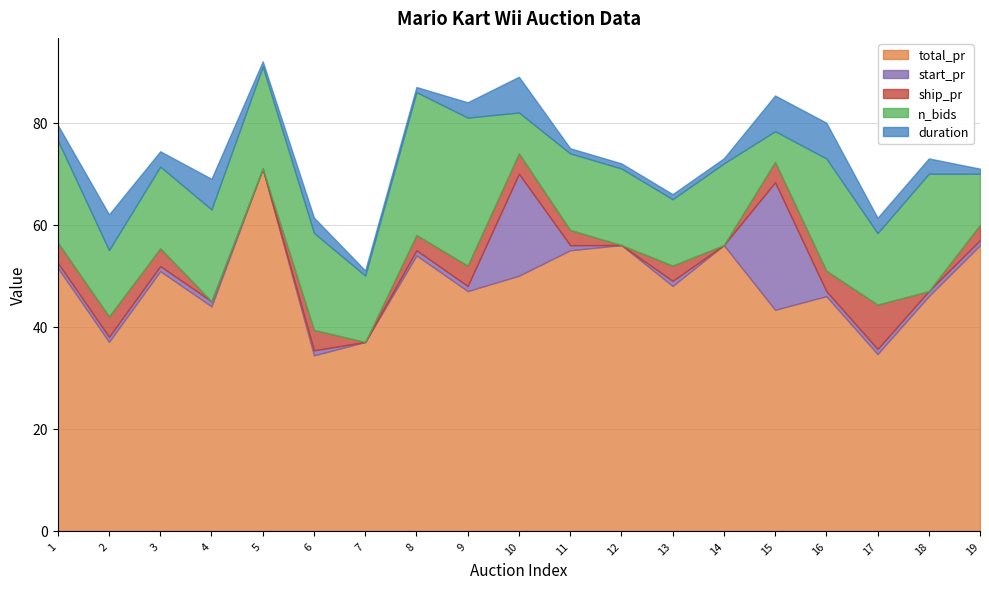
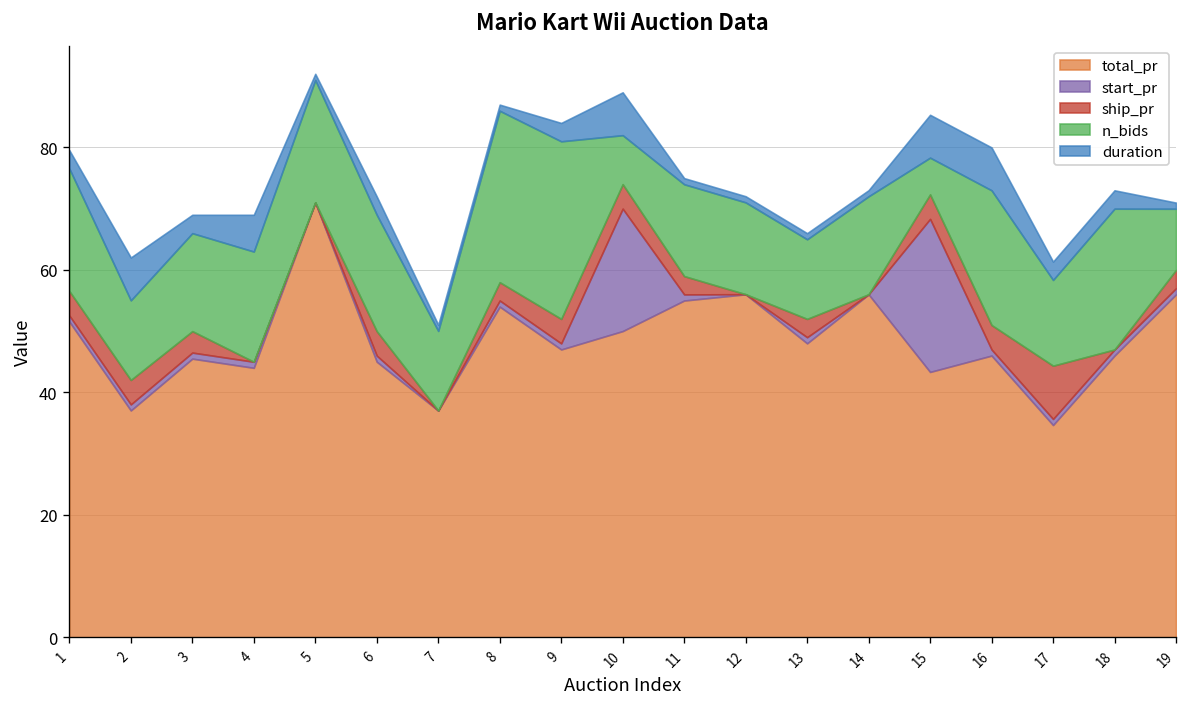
  {
    "total_pr": {
      "1": 52,
      "2": 37,
-     "3": 51,
+     "3": 46,
      "4": 44,
-     "6": 34,
+     "6": 45,
      "8": 54,
      "9": 47,
      "10": 50,
      "11": 55,
      "13": 48,
      "15": 43,
      "16": 46,
      "17": 35,
      "18": 46,
      "19": 56
    },
    "start_pr": {
      "1": 1,
      "2": 1,
      "3": 1,
      "6": 1,
      "8": 1,
      "9": 1,
      "10": 20,
      "11": 1,
      "13": 1,
      "15": 25,
      "16": 1,
      "17": 1,
      "19": 1
    },
    "ship_pr": {
      "1": 4,
      "2": 4,
      "3": 4,
      "6": 4,
      "8": 3,
      "9": 4,
      "10": 4,
      "11": 3,
      "13": 3,
      "15": 4,
      "16": 4,
      "17": 9,
      "19": 3
    },
    "n_bids": {
      "1": 20,
      "2": 13,
      "3": 16,
      "4": 18,
      "5": 20,
      "6": 19,
      "7": 13,
      "8": 28,
      "9": 29,
      "10": 8,
      "11": 15,
      "12": 15,
      "13": 13,
      "14": 16,
      "15": 6,
      "16": 22,
      "17": 14,
      "18": 23,
      "19": 10
    },
    "duration": {
      "1": 3,
      "2": 7,
      "3": 3,
      "4": 6,
      "5": 1,
      "6": 3,
      "7": 1,
      "8": 1,
      "9": 3,
      "10": 7,
      "11": 1,
      "12": 1,
      "13": 1,
      "14": 1,
      "15": 7,
      "16": 7,
      "17": 3,
      "18": 3,
      "19": 1
    }
  }
